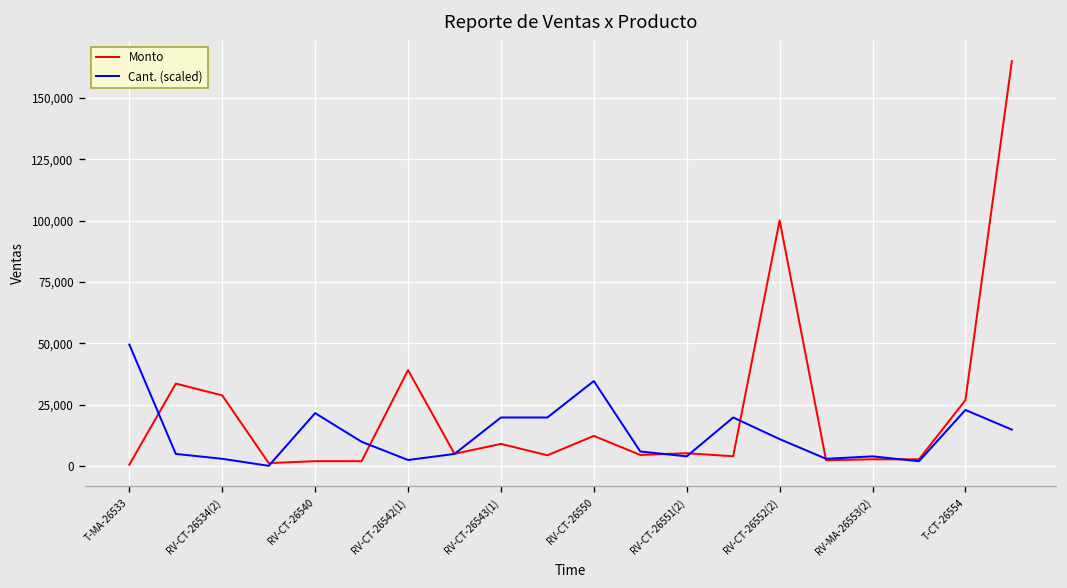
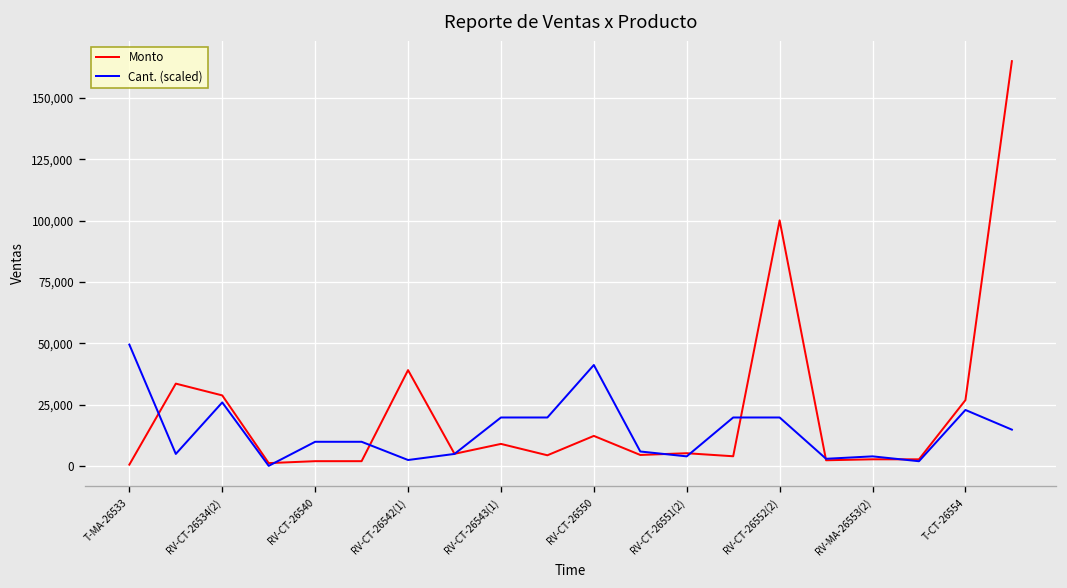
  {
    "Monto": {
      "T-MA-26533": "1,000",
      "RV-CT-26534(2)": "29,000",
      "RV-CT-26540": "2,000",
      "RV-CT-26542(1)": "39,000",
      "RV-CT-26543(1)": "9,000",
      "RV-CT-26550": "12,000",
      "RV-CT-26551(2)": "5,000",
      "RV-CT-26552(2)": "100,000",
      "T-CT-26554": "27,000"
    },
    "Cant. (scaled)": {
      "T-MA-26533": "50,000",
-     "RV-CT-26534(2)": "3,000",
-     "RV-CT-26540": "22,000",
+     "RV-CT-26534(2)": "26,000",
+     "RV-CT-26540": "10,000",
      "RV-CT-26542(1)": "2,000",
      "RV-CT-26543(1)": "20,000",
-     "RV-CT-26550": "35,000",
+     "RV-CT-26550": "41,000",
      "RV-CT-26551(2)": "4,000",
-     "RV-CT-26552(2)": "11,000",
+     "RV-CT-26552(2)": "20,000",
      "T-CT-26554": "23,000"
    }
  }
